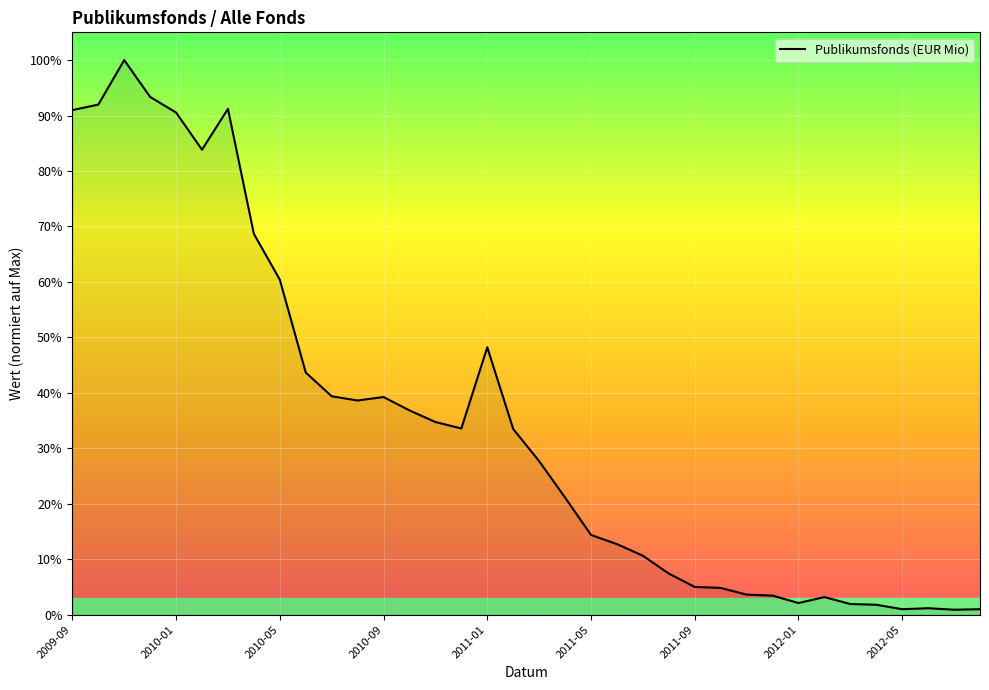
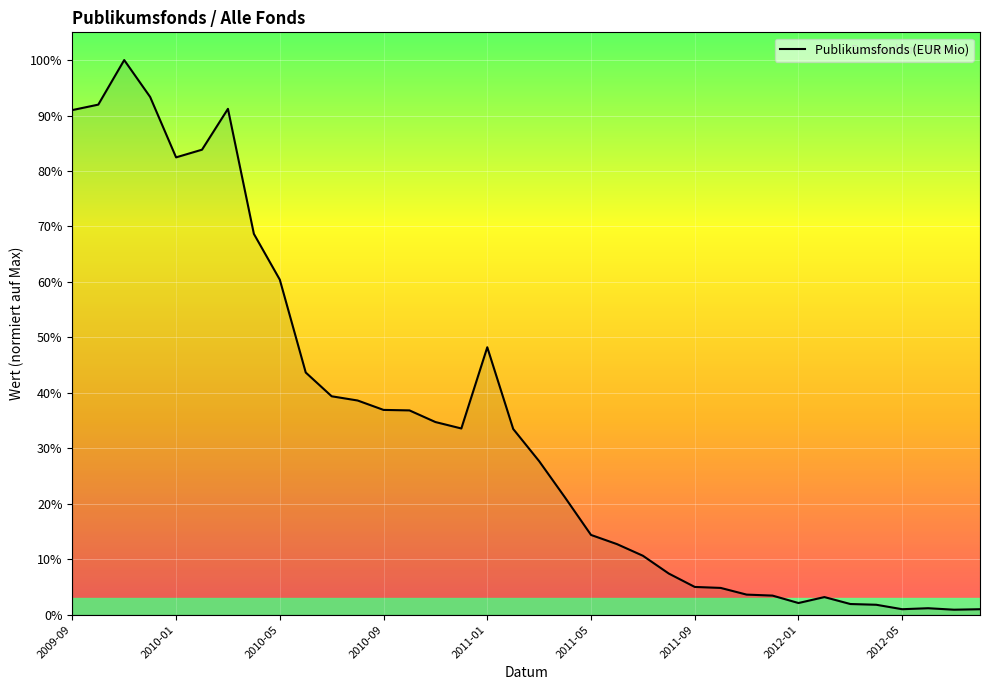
  {
    "2009-09": "91%",
-   "2010-01": "91%",
+   "2010-01": "82%",
    "2010-05": "60%",
-   "2010-09": "39%",
+   "2010-09": "37%",
    "2011-01": "48%",
    "2011-05": "14%",
    "2011-09": "5%"
  }
